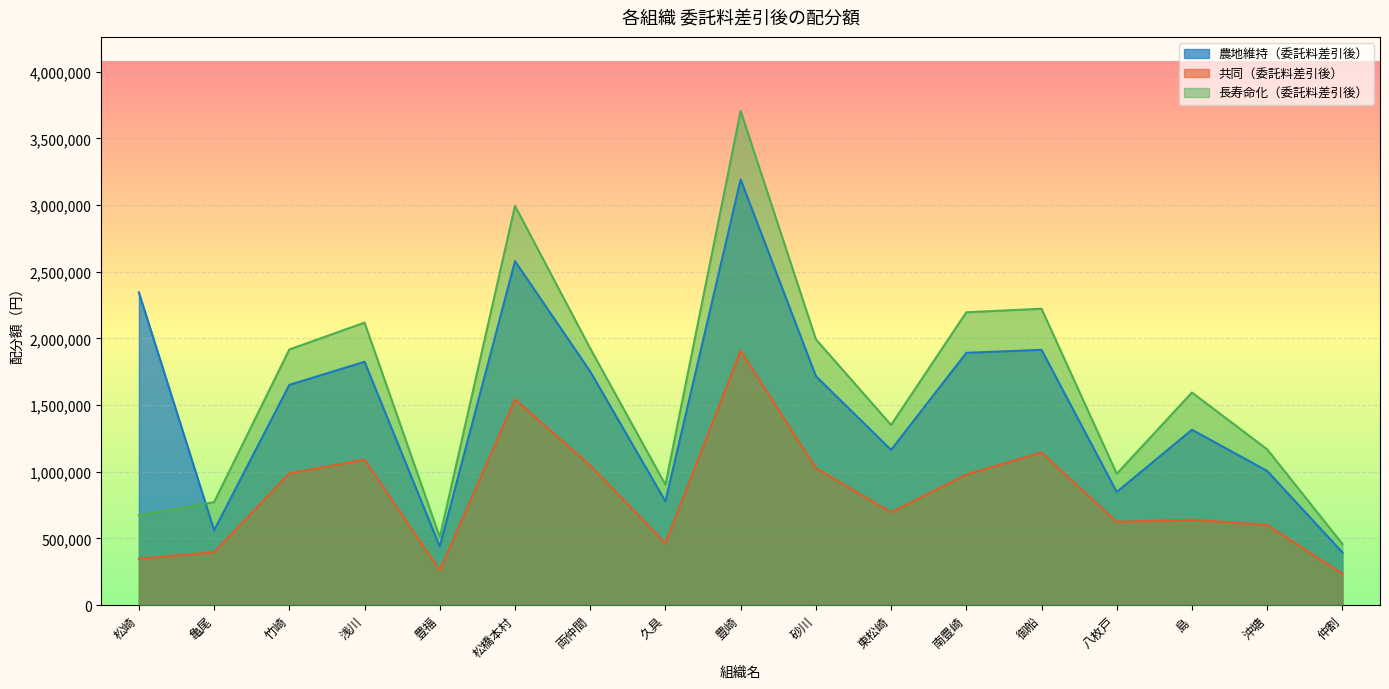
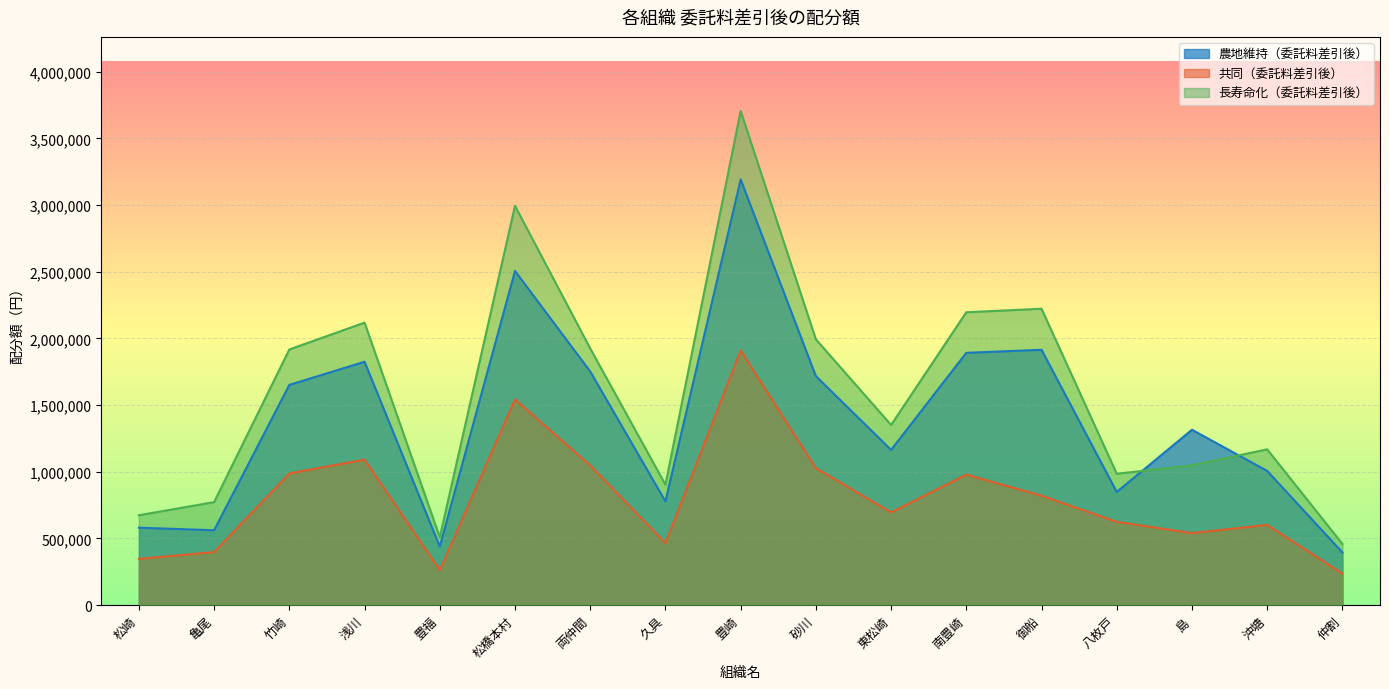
  {
    "農地維持（委託料差引後）": {
-     "松崎": "2,340,000",
+     "松崎": "580,000",
      "亀尾": "560,000",
      "竹崎": "1,650,000",
      "浅川": "1,820,000",
      "豊福": "440,000",
-     "松橋本村": "2,580,000",
+     "松橋本村": "2,510,000",
      "両仲間": "1,750,000",
      "久具": "780,000",
      "豊崎": "3,190,000",
      "砂川": "1,720,000",
      "東松崎": "1,160,000",
      "南豊崎": "1,890,000",
      "御船": "1,910,000",
      "八枚戸": "850,000",
      "島": "1,320,000",
      "沖塘": "1,010,000",
      "仲割": "400,000"
    },
    "共同（委託料差引後）": {
      "松崎": "350,000",
      "亀尾": "400,000",
      "竹崎": "990,000",
      "浅川": "1,090,000",
      "豊福": "260,000",
      "松橋本村": "1,540,000",
      "両仲間": "1,050,000",
      "久具": "470,000",
      "豊崎": "1,910,000",
      "砂川": "1,030,000",
      "東松崎": "700,000",
      "南豊崎": "980,000",
-     "御船": "1,150,000",
+     "御船": "820,000",
      "八枚戸": "620,000",
-     "島": "640,000",
+     "島": "540,000",
      "沖塘": "600,000",
      "仲割": "240,000"
    },
    "長寿命化（委託料差引後）": {
      "松崎": "670,000",
      "亀尾": "770,000",
      "竹崎": "1,920,000",
      "浅川": "2,120,000",
      "豊福": "510,000",
      "松橋本村": "2,990,000",
      "両仲間": "1,920,000",
      "久具": "900,000",
      "豊崎": "3,700,000",
      "砂川": "1,990,000",
      "東松崎": "1,350,000",
      "南豊崎": "2,200,000",
      "御船": "2,220,000",
      "八枚戸": "990,000",
-     "島": "1,590,000",
+     "島": "1,050,000",
      "沖塘": "1,170,000",
      "仲割": "460,000"
    }
  }
